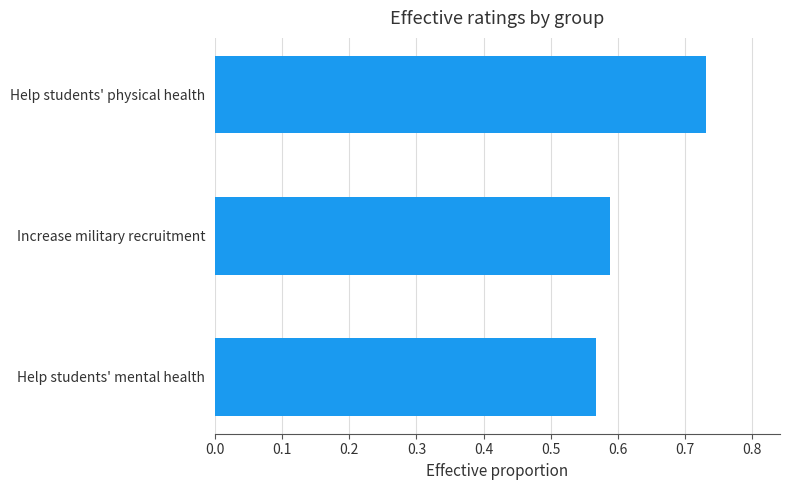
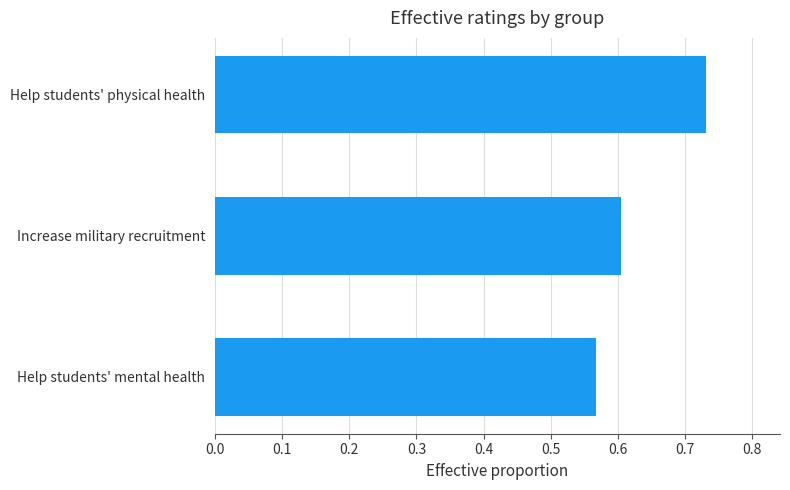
  {
    "Help students' physical health": 0.73,
-   "Increase military recruitment": 0.59,
+   "Increase military recruitment": 0.60,
    "Help students' mental health": 0.57
  }
